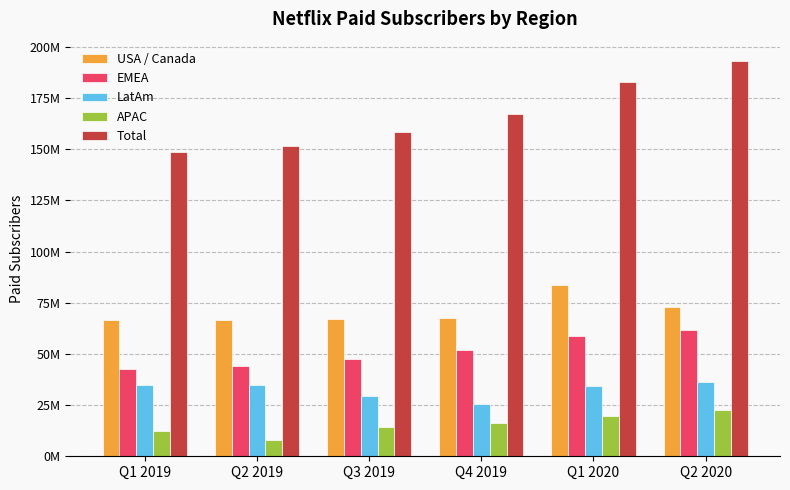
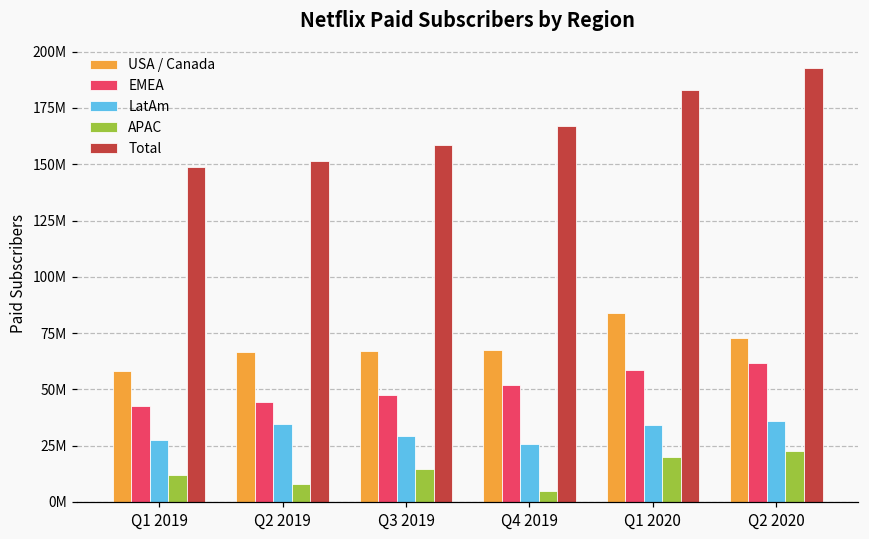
  {
    "USA / Canada": {
-     "Q1 2019": 67000000,
+     "Q1 2019": 58000000,
      "Q2 2019": 67000000,
      "Q3 2019": 67000000,
      "Q4 2019": 68000000,
      "Q1 2020": 84000000,
      "Q2 2020": 73000000
    },
    "LatAm": {
-     "Q1 2019": 35000000,
+     "Q1 2019": 28000000,
      "Q2 2019": 35000000,
      "Q3 2019": 29000000,
      "Q4 2019": 26000000,
      "Q1 2020": 34000000,
      "Q2 2020": 36000000
    },
    "APAC": {
      "Q1 2019": 12000000,
      "Q2 2019": 8000000,
      "Q3 2019": 14000000,
-     "Q4 2019": 16000000,
+     "Q4 2019": 5000000,
      "Q1 2020": 20000000,
      "Q2 2020": 22000000
    }
  }
